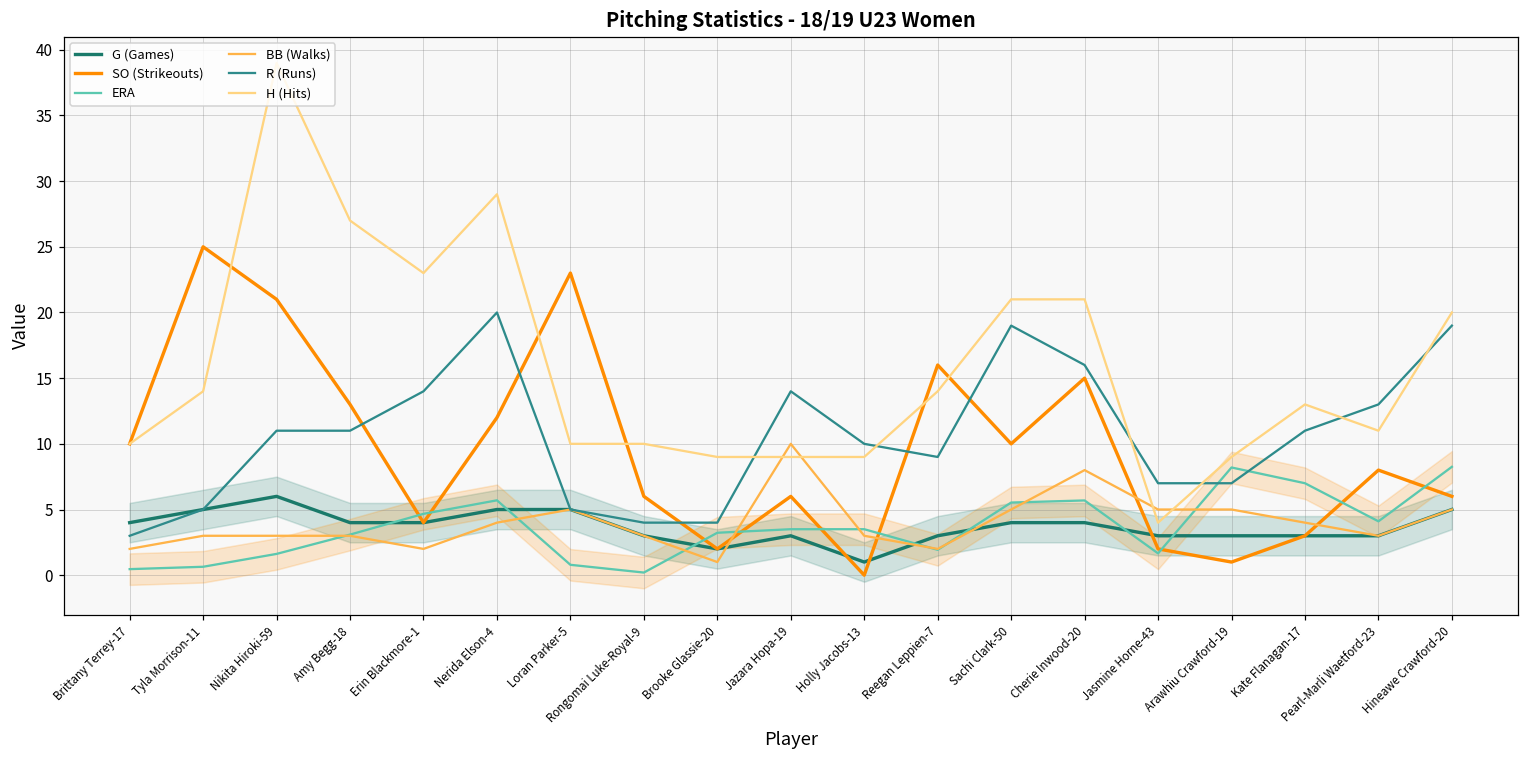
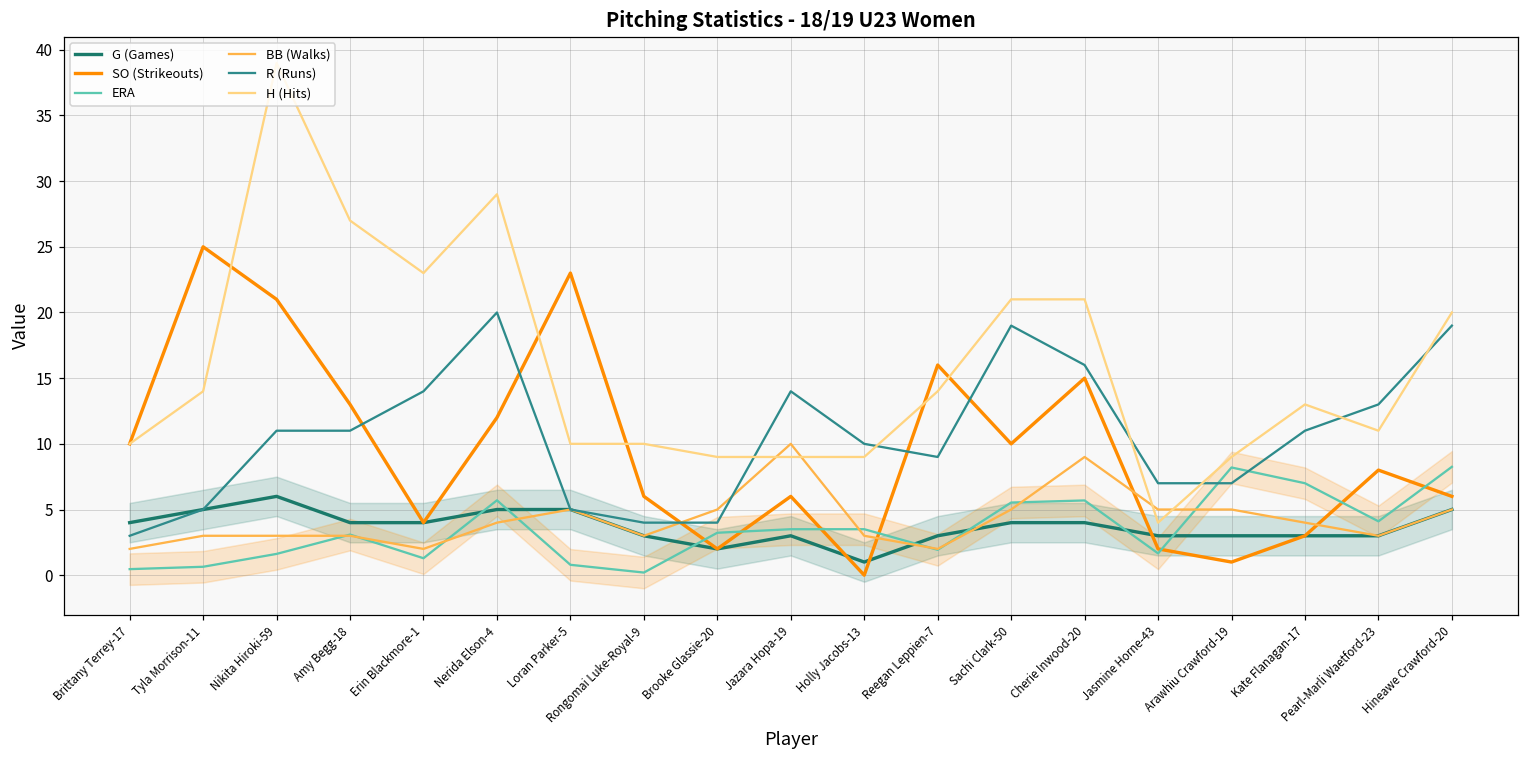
  {
    "ERA": {
      "Brittany Terrey-17": 0.5,
      "Tyla Morrison-11": 0.6,
      "Nikita Hiroki-59": 1.6,
-     "Erin Blackmore-1": 4.7,
+     "Erin Blackmore-1": 1.3,
      "Nerida Elson-4": 5.7,
      "Loran Parker-5": 0.8,
      "Rongomai Luke-Royal-9": 0.2,
      "Brooke Glassie-20": 3.2,
      "Jazara Hopa-19": 3.5,
      "Holly Jacobs-13": 3.5,
      "Jasmine Horne-43": 1.7,
      "Arawhiu Crawford-19": 8.2,
      "Kate Flanagan-17": 7.0,
      "Pearl-Marli Waetford-23": 4.1,
      "Hineawe Crawford-20": 8.3
    },
    "BB (Walks)": {
      "Brittany Terrey-17": 2,
      "Tyla Morrison-11": 3,
      "Erin Blackmore-1": 2,
      "Nerida Elson-4": 4,
-     "Brooke Glassie-20": 1,
+     "Brooke Glassie-20": 5,
      "Jazara Hopa-19": 10,
      "Holly Jacobs-13": 3,
      "Sachi Clark-50": 5,
-     "Cherie Inwood-20": 8,
+     "Cherie Inwood-20": 9,
      "Jasmine Horne-43": 5,
      "Arawhiu Crawford-19": 5,
      "Kate Flanagan-17": 4
    },
    "H (Hits)": {
      "Tyla Morrison-11": 14.0,
      "Amy Begg-18": 27.0,
      "Erin Blackmore-1": 23.0,
      "Nerida Elson-4": 29.0,
      "Loran Parker-5": 10.0,
      "Rongomai Luke-Royal-9": 10.0,
      "Brooke Glassie-20": 9.0,
      "Jazara Hopa-19": 9.0,
      "Holly Jacobs-13": 9.0,
      "Reegan Leppien-7": 14.0,
      "Sachi Clark-50": 21.0,
      "Cherie Inwood-20": 21.0,
      "Jasmine Horne-43": 4.0,
      "Arawhiu Crawford-19": 9.0,
      "Kate Flanagan-17": 13.0,
      "Pearl-Marli Waetford-23": 11.0,
      "Hineawe Crawford-20": 20.0
    }
  }
